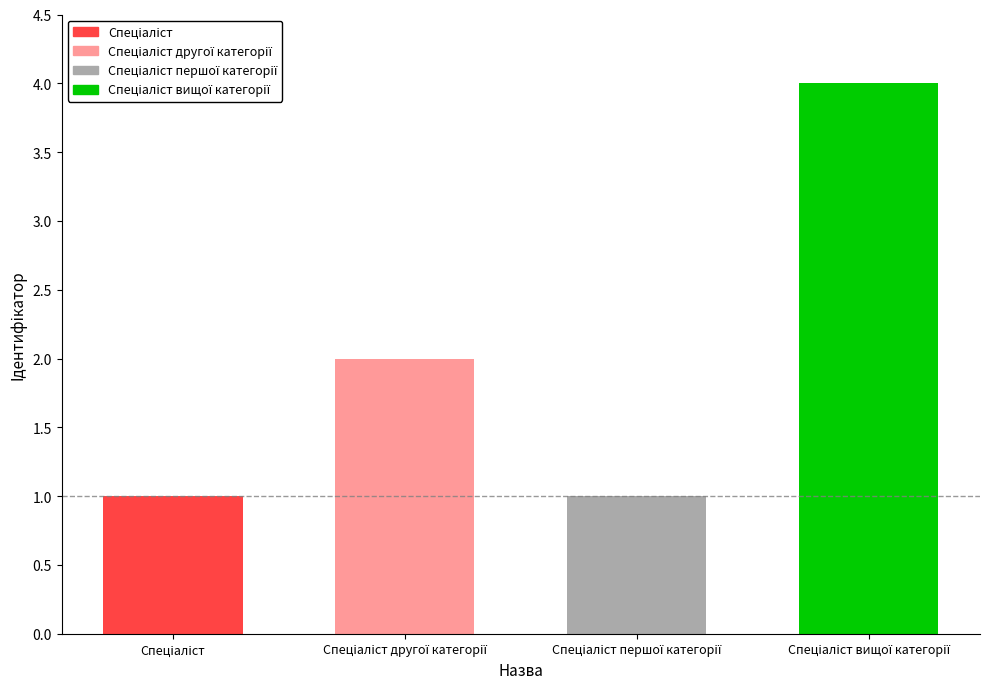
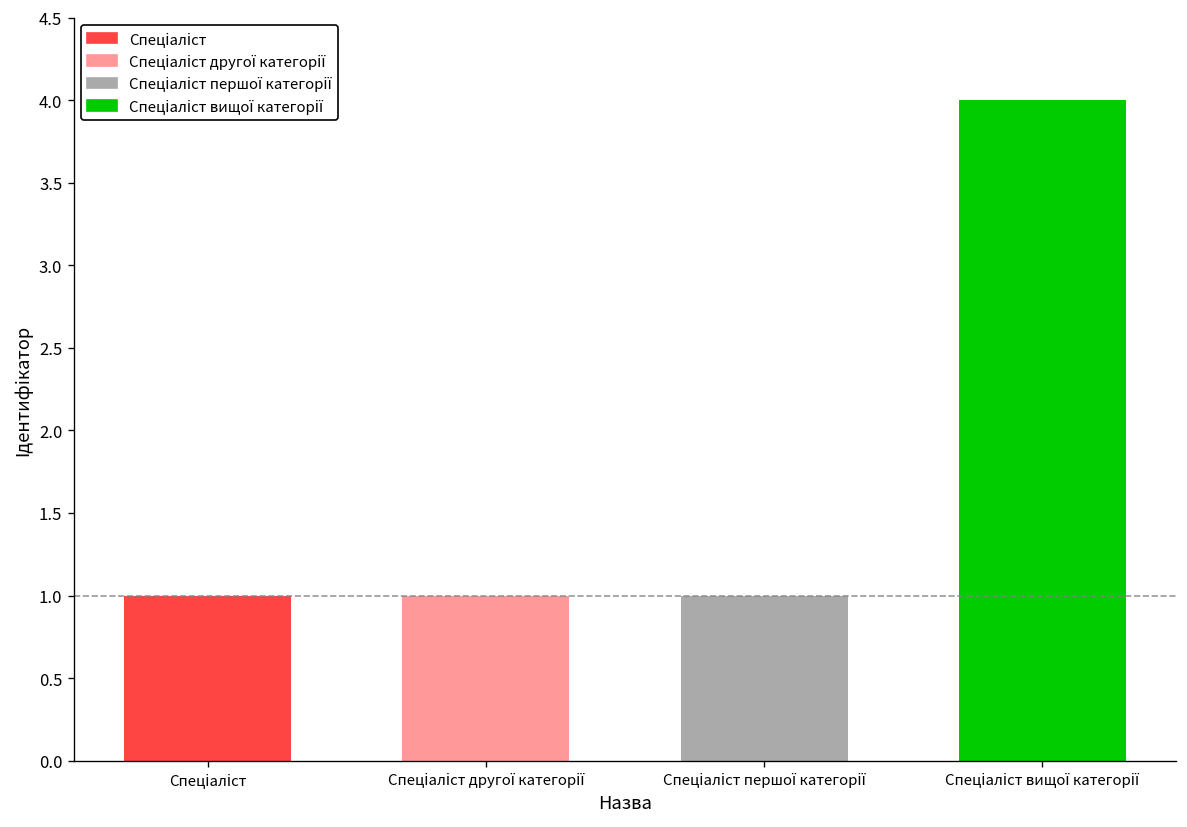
  {
    "Спеціаліст": 1,
-   "Спеціаліст другої категорії": 2,
+   "Спеціаліст другої категорії": 1,
    "Спеціаліст першої категорії": 1,
    "Спеціаліст вищої категорії": 4
  }
